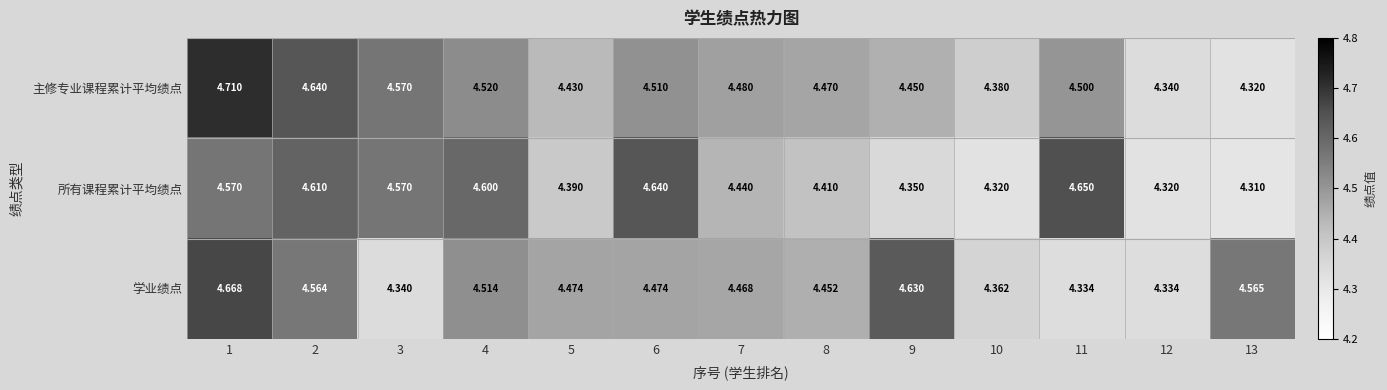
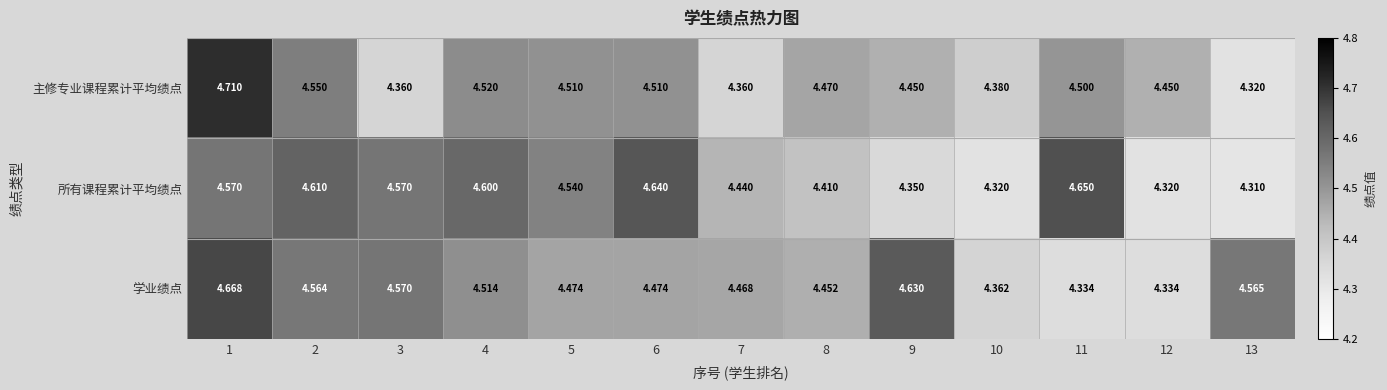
  {
    "主修专业课程累计平均绩点": {
      "1": 4.710,
-     "2": 4.640,
-     "3": 4.570,
+     "2": 4.550,
+     "3": 4.360,
      "4": 4.520,
-     "5": 4.430,
+     "5": 4.510,
      "6": 4.510,
-     "7": 4.480,
+     "7": 4.360,
      "8": 4.470,
      "9": 4.450,
      "10": 4.380,
      "11": 4.500,
-     "12": 4.340,
+     "12": 4.450,
      "13": 4.320
    },
    "所有课程累计平均绩点": {
      "1": 4.570,
      "2": 4.610,
      "3": 4.570,
      "4": 4.600,
-     "5": 4.390,
+     "5": 4.540,
      "6": 4.640,
      "7": 4.440,
      "8": 4.410,
      "9": 4.350,
      "10": 4.320,
      "11": 4.650,
      "12": 4.320,
      "13": 4.310
    },
    "学业绩点": {
      "1": 4.668,
      "2": 4.564,
-     "3": 4.340,
+     "3": 4.570,
      "4": 4.514,
      "5": 4.474,
      "6": 4.474,
      "7": 4.468,
      "8": 4.452,
      "9": 4.630,
      "10": 4.362,
      "11": 4.334,
      "12": 4.334,
      "13": 4.565
    }
  }
